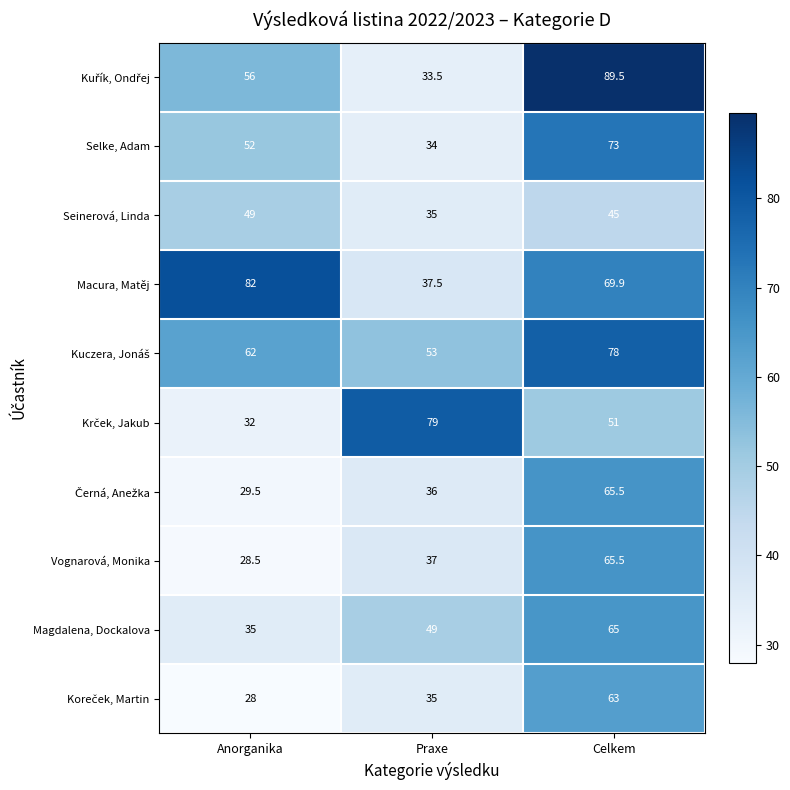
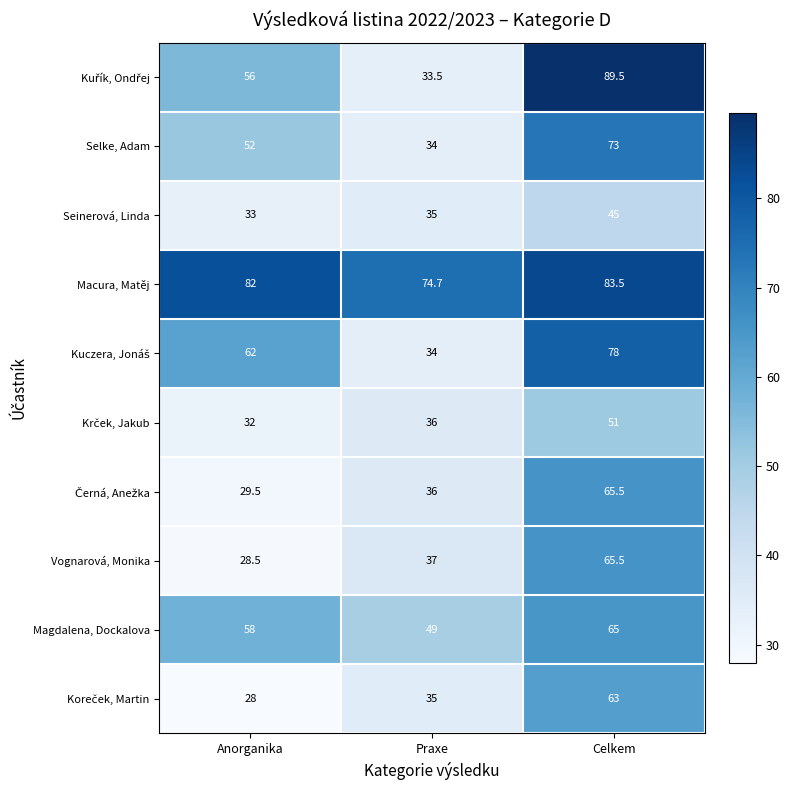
  {
    "Kuřík, Ondřej": {
      "Anorganika": 56,
      "Praxe": 33.5,
      "Celkem": 89.5
    },
    "Selke, Adam": {
      "Anorganika": 52,
      "Praxe": 34,
      "Celkem": 73
    },
    "Seinerová, Linda": {
-     "Anorganika": 49,
+     "Anorganika": 33,
      "Praxe": 35,
      "Celkem": 45
    },
    "Macura, Matěj": {
      "Anorganika": 82,
-     "Praxe": 37.5,
-     "Celkem": 69.9
+     "Praxe": 74.7,
+     "Celkem": 83.5
    },
    "Kuczera, Jonáš": {
      "Anorganika": 62,
-     "Praxe": 53,
+     "Praxe": 34,
      "Celkem": 78
    },
    "Krček, Jakub": {
      "Anorganika": 32,
-     "Praxe": 79,
+     "Praxe": 36,
      "Celkem": 51
    },
    "Černá, Anežka": {
      "Anorganika": 29.5,
      "Praxe": 36,
      "Celkem": 65.5
    },
    "Vognarová, Monika": {
      "Anorganika": 28.5,
      "Praxe": 37,
      "Celkem": 65.5
    },
    "Magdalena, Dockalova": {
-     "Anorganika": 35,
+     "Anorganika": 58,
      "Praxe": 49,
      "Celkem": 65
    },
    "Koreček, Martin": {
      "Anorganika": 28,
      "Praxe": 35,
      "Celkem": 63
    }
  }
